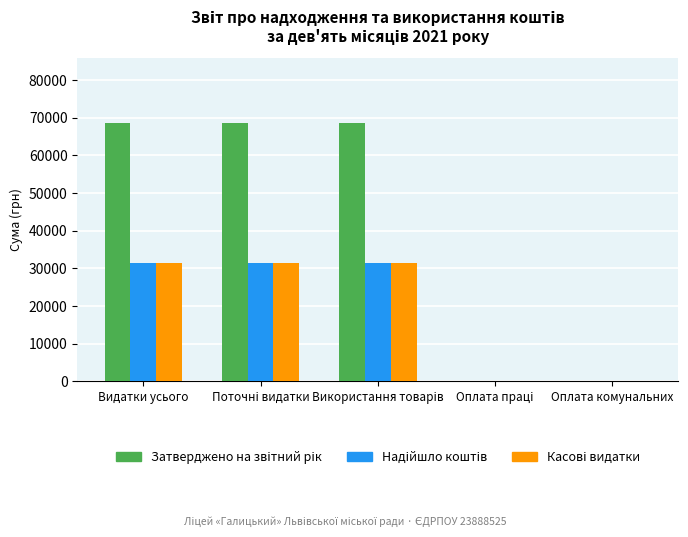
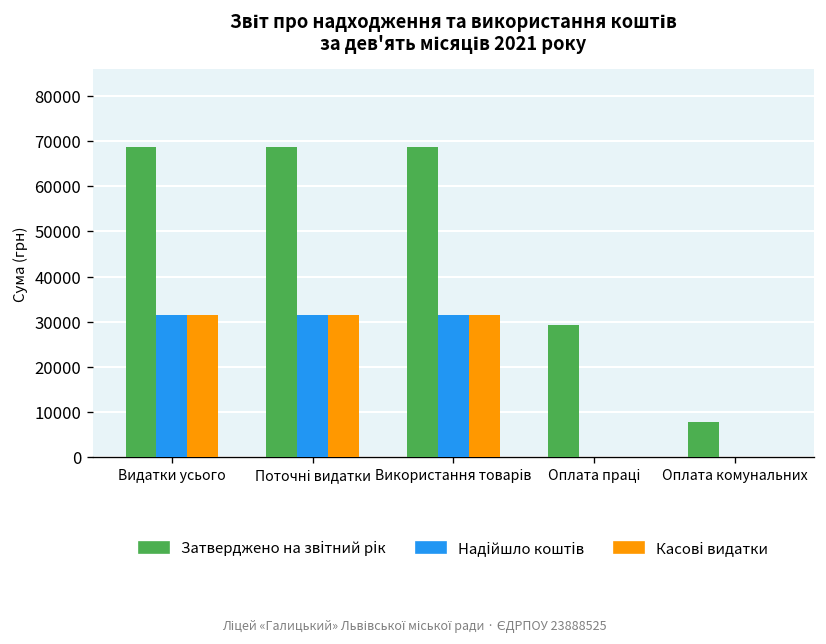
  {
    "Затверджено на звітний рік": {
      "Видатки усього": 69000,
      "Поточні видатки": 69000,
      "Використання товарів": 69000,
-     "Оплата праці": 0,
-     "Оплата комунальних": 0
+     "Оплата праці": 29000,
+     "Оплата комунальних": 8000
    },
    "Надійшло коштів": {
      "Видатки усього": 31000,
      "Поточні видатки": 31000,
      "Використання товарів": 31000,
      "Оплата праці": 0,
      "Оплата комунальних": 0
    },
    "Касові видатки": {
      "Видатки усього": 31000,
      "Поточні видатки": 31000,
      "Використання товарів": 31000,
      "Оплата праці": 0,
      "Оплата комунальних": 0
    }
  }
